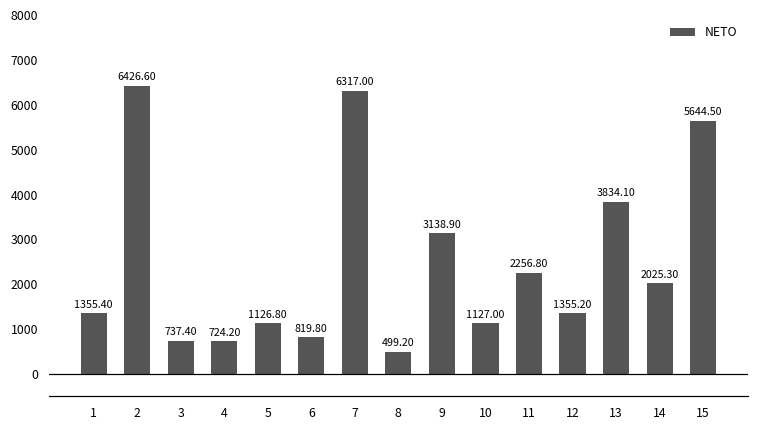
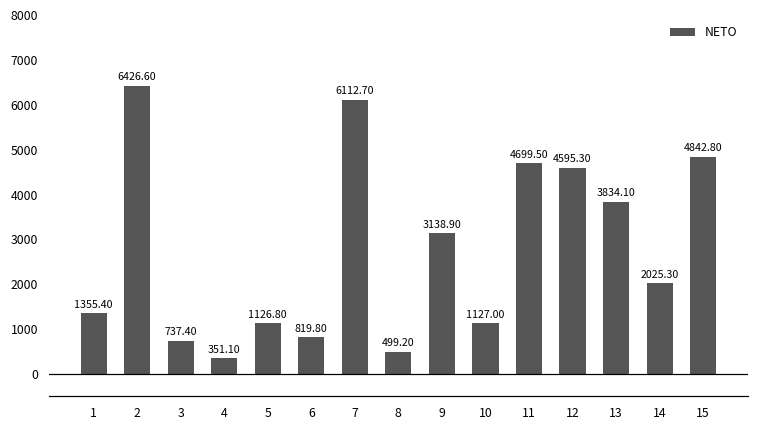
  {
    "1": 1355.40,
    "2": 6426.60,
    "3": 737.40,
-   "4": 724.20,
+   "4": 351.10,
    "5": 1126.80,
    "6": 819.80,
-   "7": 6317.00,
+   "7": 6112.70,
    "8": 499.20,
    "9": 3138.90,
    "10": 1127.00,
-   "11": 2256.80,
-   "12": 1355.20,
+   "11": 4699.50,
+   "12": 4595.30,
    "13": 3834.10,
    "14": 2025.30,
-   "15": 5644.50
+   "15": 4842.80
  }
